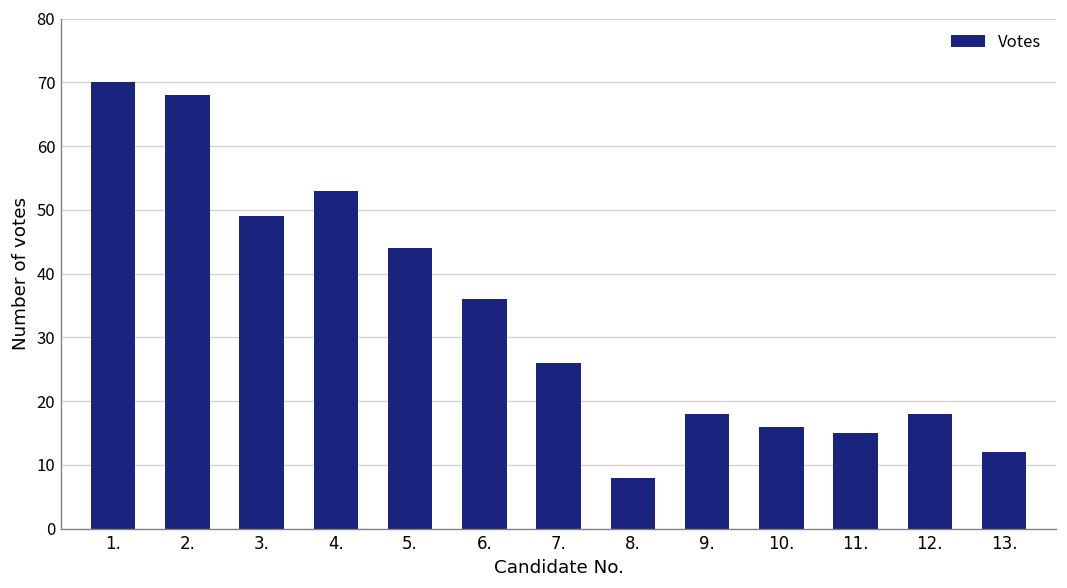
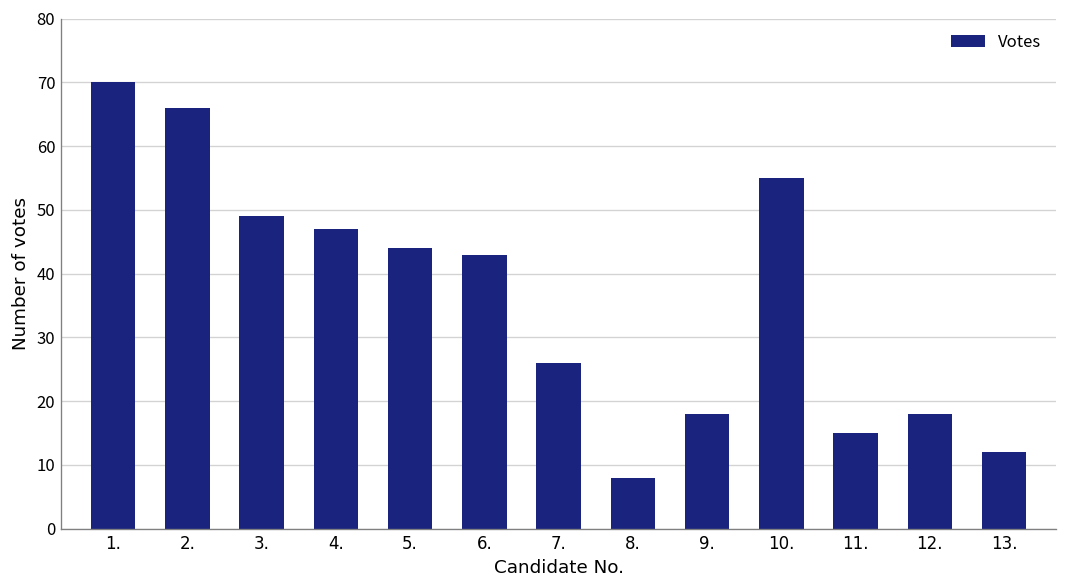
  {
    "1.": 70,
-   "2.": 68,
+   "2.": 66,
    "3.": 49,
-   "4.": 53,
+   "4.": 47,
    "5.": 44,
-   "6.": 36,
+   "6.": 43,
    "7.": 26,
    "8.": 8,
    "9.": 18,
-   "10.": 16,
+   "10.": 55,
    "11.": 15,
    "12.": 18,
    "13.": 12
  }
